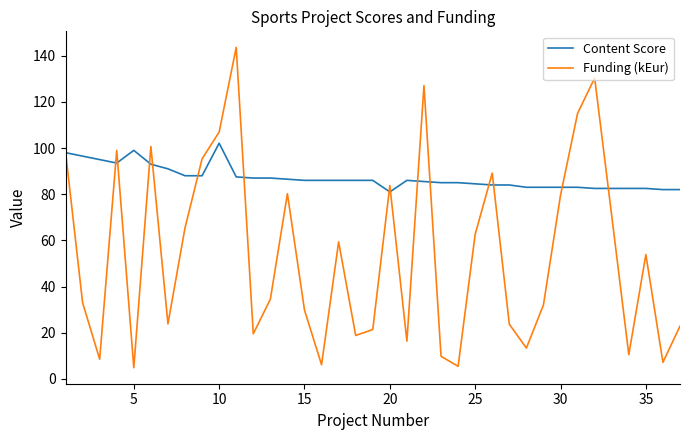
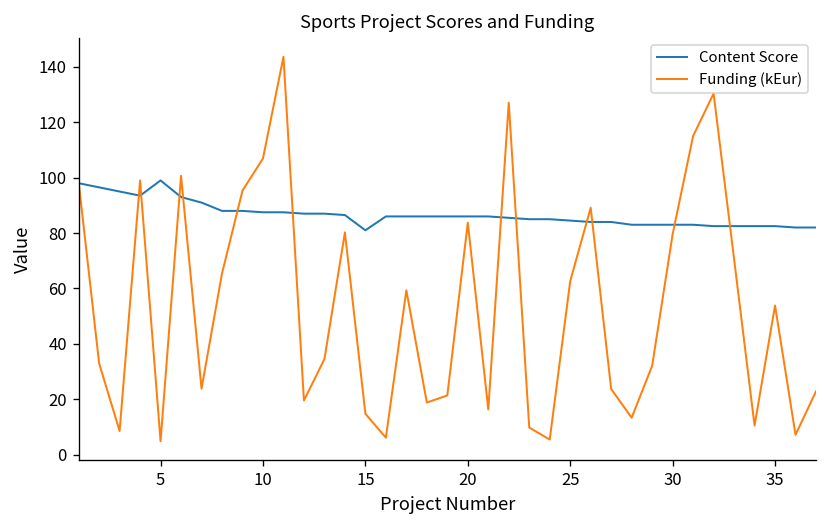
  {
    "Content Score": {
      "5": 99,
-     "10": 102,
-     "15": 86,
-     "20": 81,
+     "10": 88,
+     "15": 81,
+     "20": 86,
      "25": 85,
      "30": 83,
      "35": 83
    },
    "Funding (kEur)": {
      "5": 5,
      "10": 107,
-     "15": 30,
+     "15": 15,
      "20": 84,
      "25": 63,
      "30": 80,
      "35": 54
    }
  }
